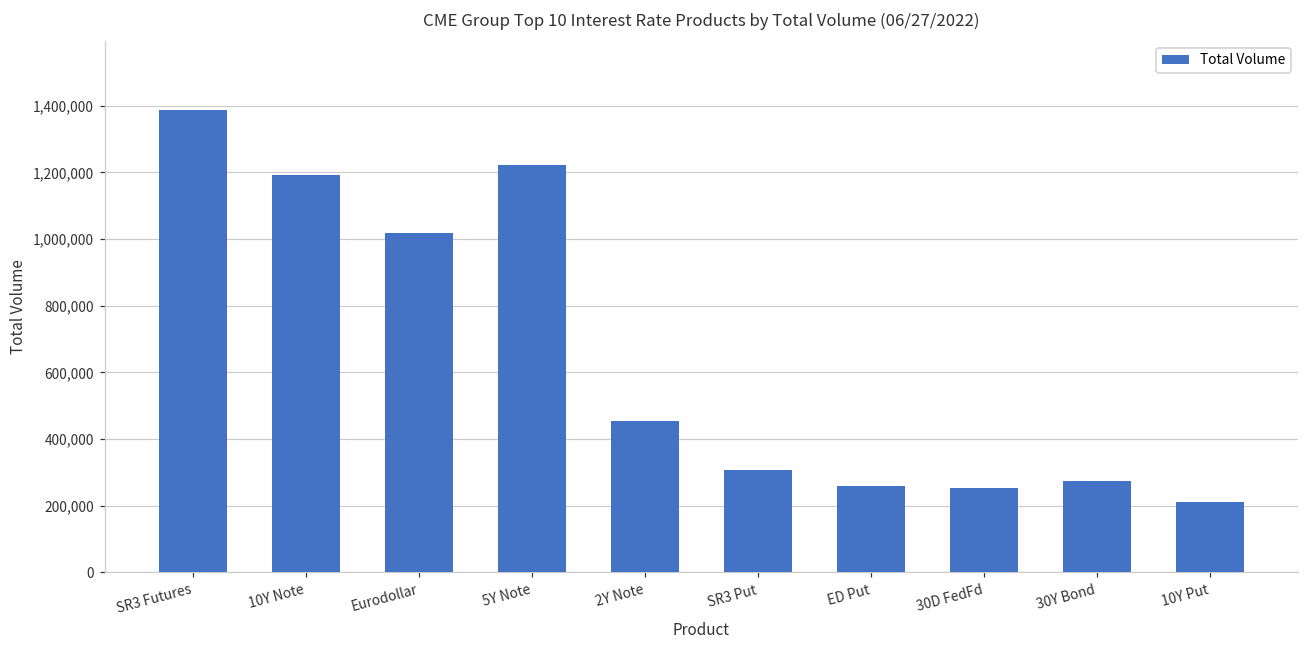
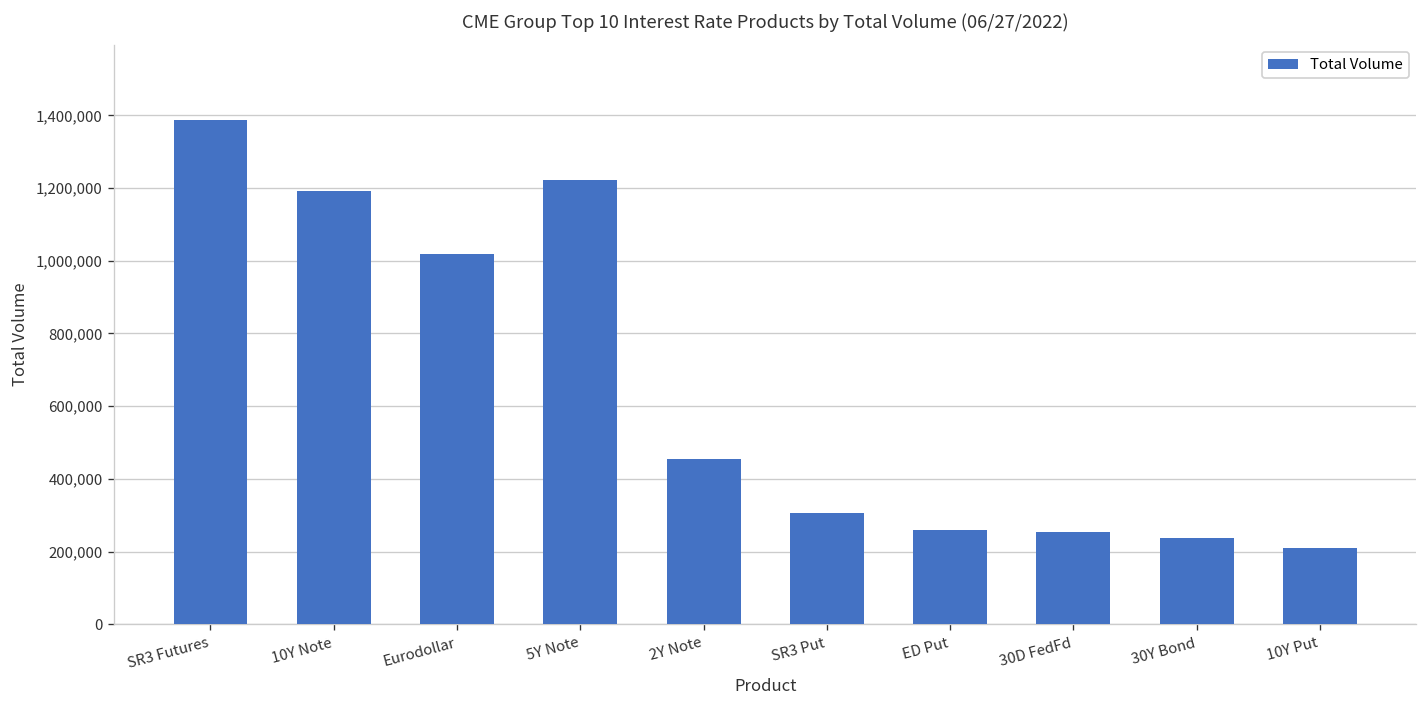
  {
    "SR3 Futures": "1,390,000",
    "10Y Note": "1,190,000",
    "Eurodollar": "1,020,000",
    "5Y Note": "1,220,000",
    "2Y Note": "450,000",
    "SR3 Put": "310,000",
    "ED Put": "260,000",
    "30D FedFd": "250,000",
-   "30Y Bond": "270,000",
+   "30Y Bond": "240,000",
    "10Y Put": "210,000"
  }
